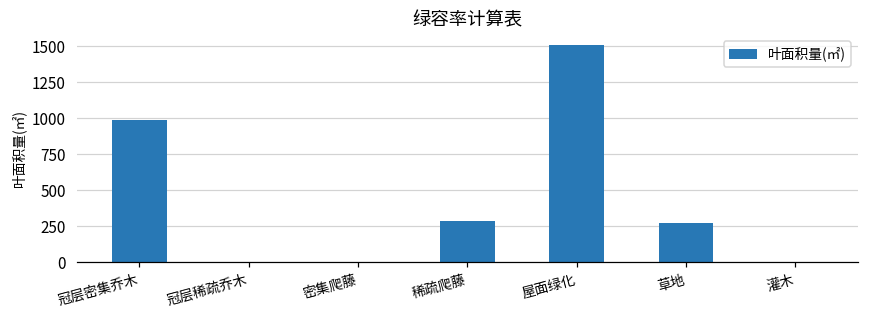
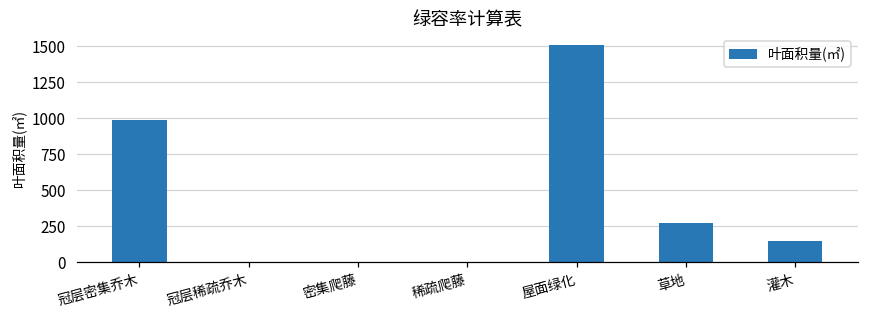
  {
    "冠层密集乔木": 990,
    "冠层稀疏乔木": 0,
    "密集爬藤": 0,
-   "稀疏爬藤": 290,
+   "稀疏爬藤": 0,
    "屋面绿化": 1510,
    "草地": 270,
-   "灌木": 0
+   "灌木": 150
  }
